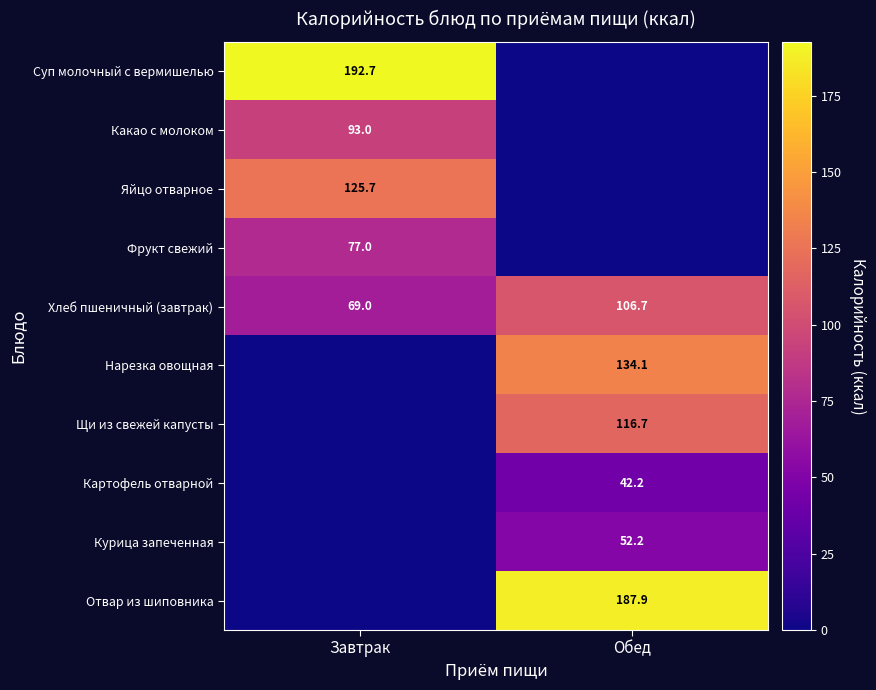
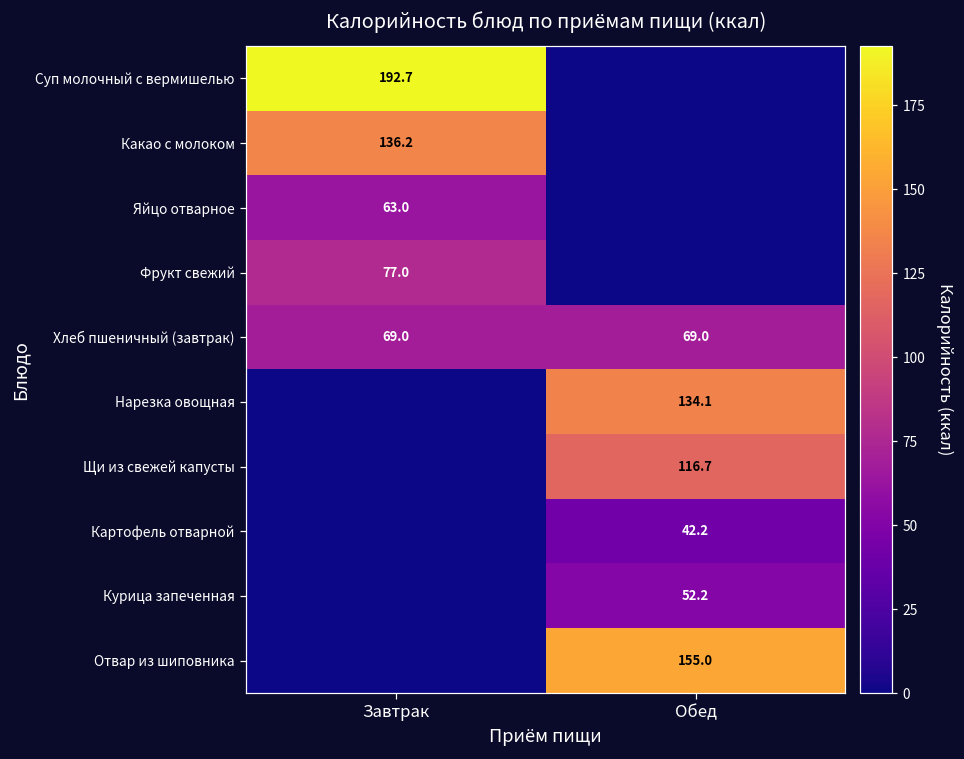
  {
    "Суп молочный с вермишелью": {
      "Завтрак": 192.7
    },
    "Какао с молоком": {
-     "Завтрак": 93.0
+     "Завтрак": 136.2
    },
    "Яйцо отварное": {
-     "Завтрак": 125.7
+     "Завтрак": 63.0
    },
    "Фрукт свежий": {
      "Завтрак": 77.0
    },
    "Хлеб пшеничный (завтрак)": {
      "Завтрак": 69.0,
-     "Обед": 106.7
+     "Обед": 69.0
    },
    "Нарезка овощная": {
      "Обед": 134.1
    },
    "Щи из свежей капусты": {
      "Обед": 116.7
    },
    "Картофель отварной": {
      "Обед": 42.2
    },
    "Курица запеченная": {
      "Обед": 52.2
    },
    "Отвар из шиповника": {
-     "Обед": 187.9
+     "Обед": 155.0
    }
  }
